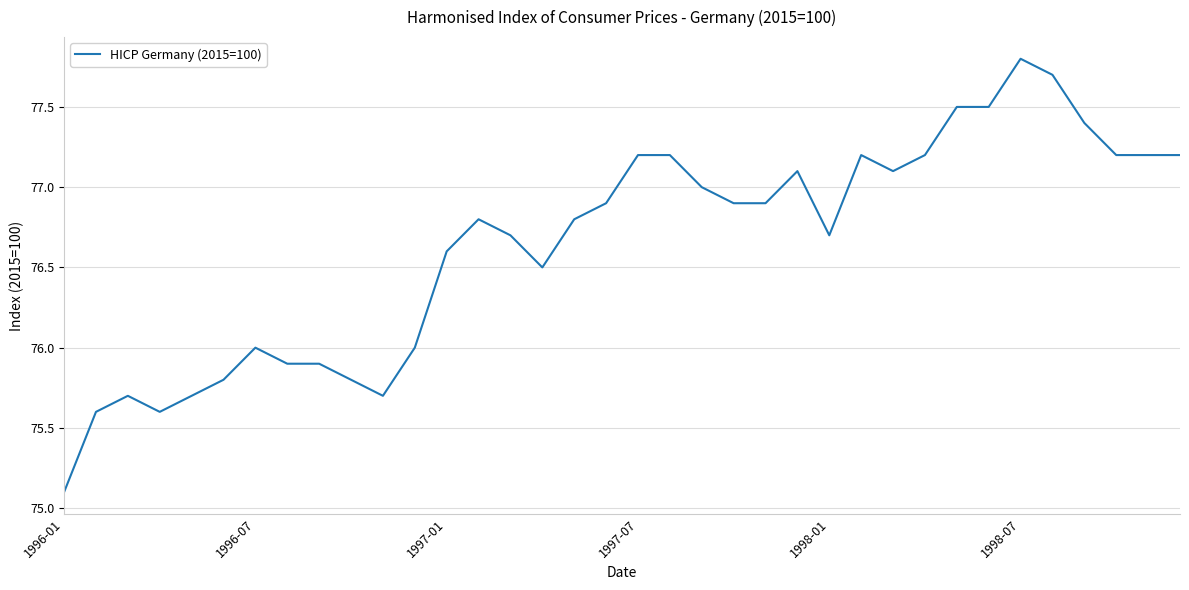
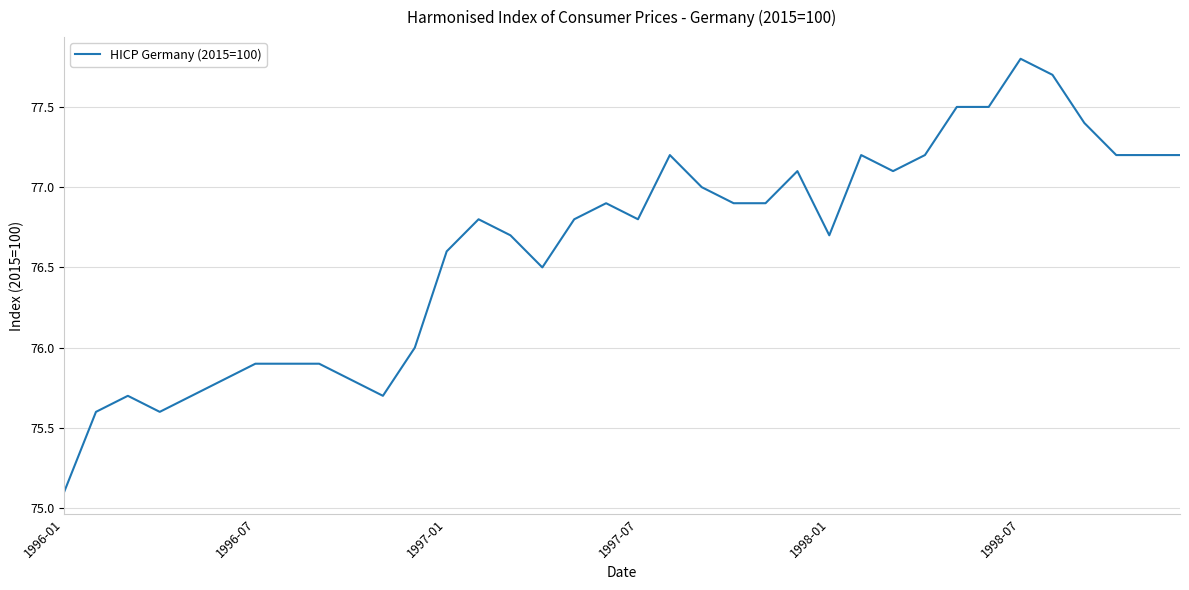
  {
    "1996-01": 75.1,
-   "1996-07": 76.0,
+   "1996-07": 75.9,
    "1997-01": 76.6,
-   "1997-07": 77.2,
+   "1997-07": 76.8,
    "1998-01": 76.7,
    "1998-07": 77.8
  }
